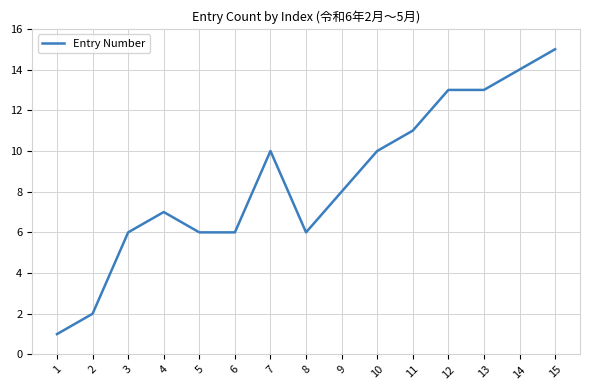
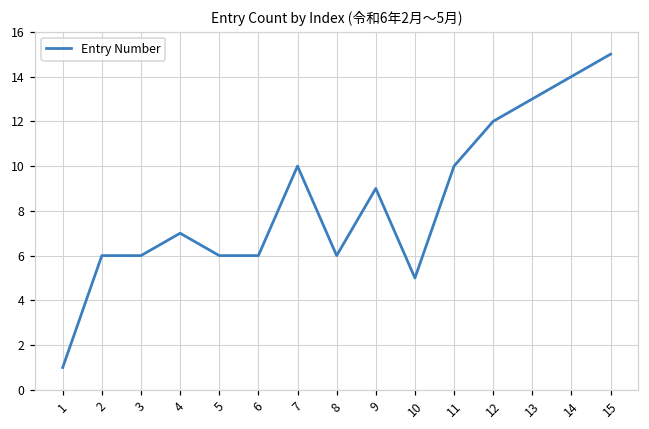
  {
    "1": 1,
-   "2": 2,
+   "2": 6,
    "3": 6,
    "4": 7,
    "5": 6,
    "6": 6,
    "7": 10,
    "8": 6,
-   "9": 8,
-   "10": 10,
-   "11": 11,
-   "12": 13,
+   "9": 9,
+   "10": 5,
+   "11": 10,
+   "12": 12,
    "13": 13,
    "14": 14,
    "15": 15
  }
